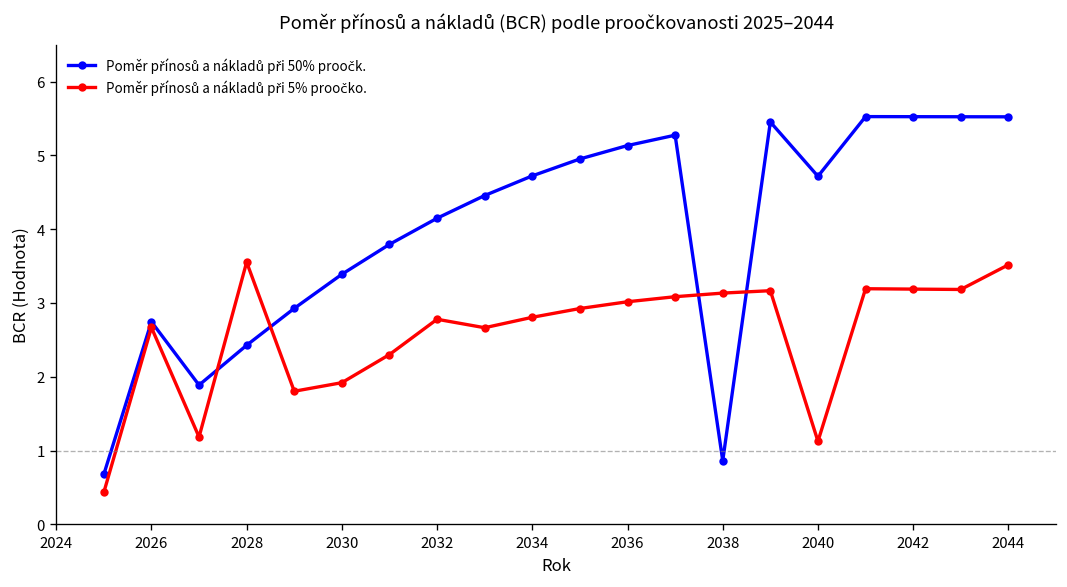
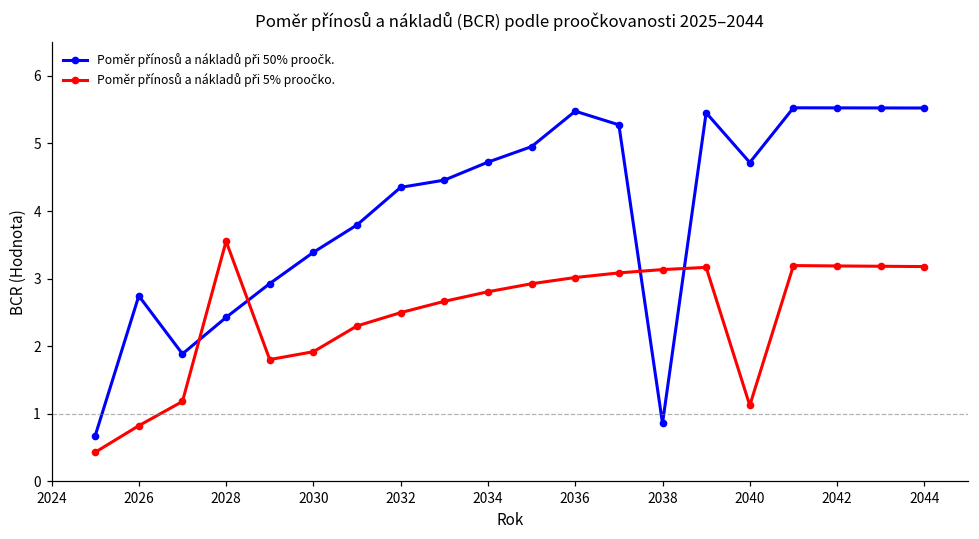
  {
    "Poměr přínosů a nákladů při 50% proočk.": {
      "2026": 2.7,
      "2028": 2.4,
      "2030": 3.4,
-     "2032": 4.1,
+     "2032": 4.4,
      "2034": 4.7,
-     "2036": 5.1,
+     "2036": 5.5,
      "2038": 0.9,
      "2040": 4.7,
      "2042": 5.5,
      "2044": 5.5
    },
    "Poměr přínosů a nákladů při 5% proočko.": {
-     "2026": 2.7,
+     "2026": 0.8,
      "2028": 3.6,
      "2030": 1.9,
-     "2032": 2.8,
+     "2032": 2.5,
      "2034": 2.8,
      "2036": 3.0,
      "2038": 3.1,
      "2040": 1.1,
      "2042": 3.2,
-     "2044": 3.5
+     "2044": 3.2
    }
  }
